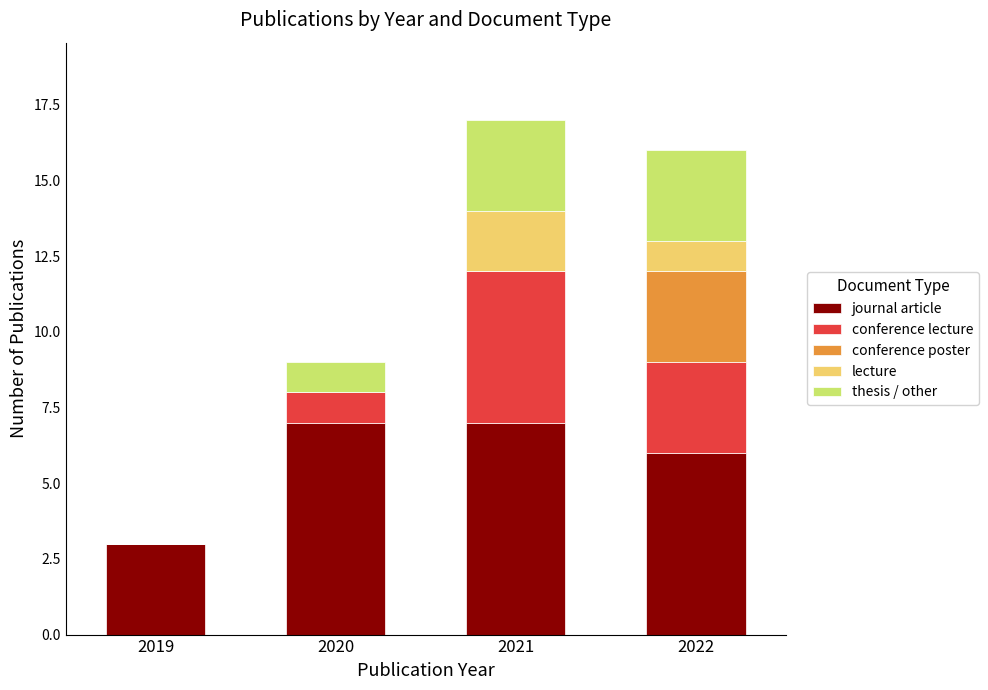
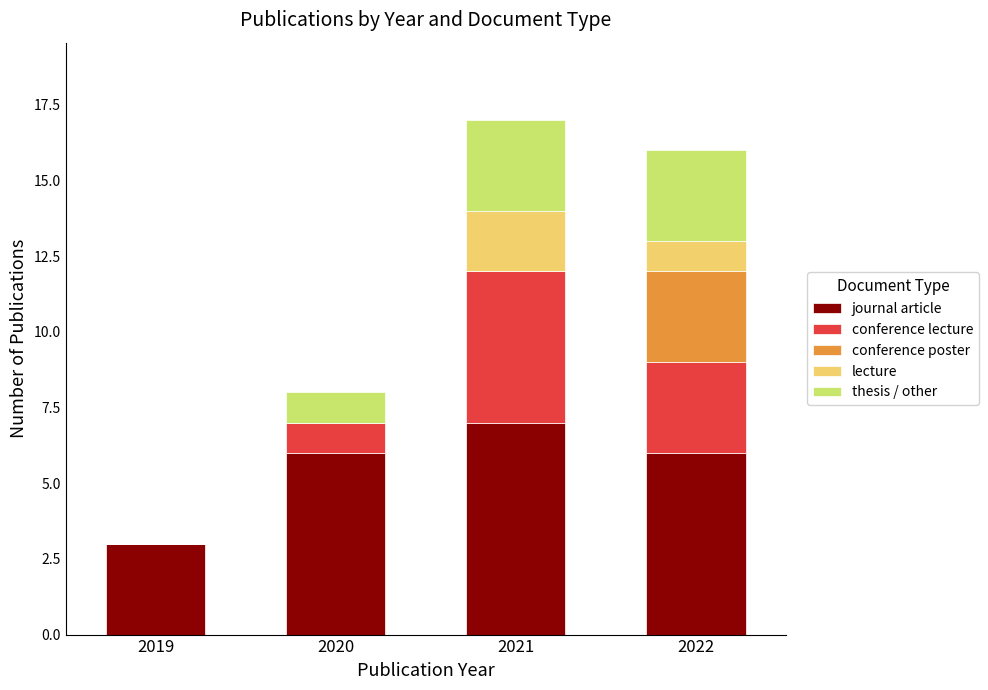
  {
    "journal article": {
      "2019": 3,
-     "2020": 7,
+     "2020": 6,
      "2021": 7,
      "2022": 6
    },
    "conference lecture": {
      "2019": 0,
      "2020": 1,
      "2021": 5,
      "2022": 3
    },
    "conference poster": {
      "2019": 0,
      "2020": 0,
      "2021": 0,
      "2022": 3
    }
  }
